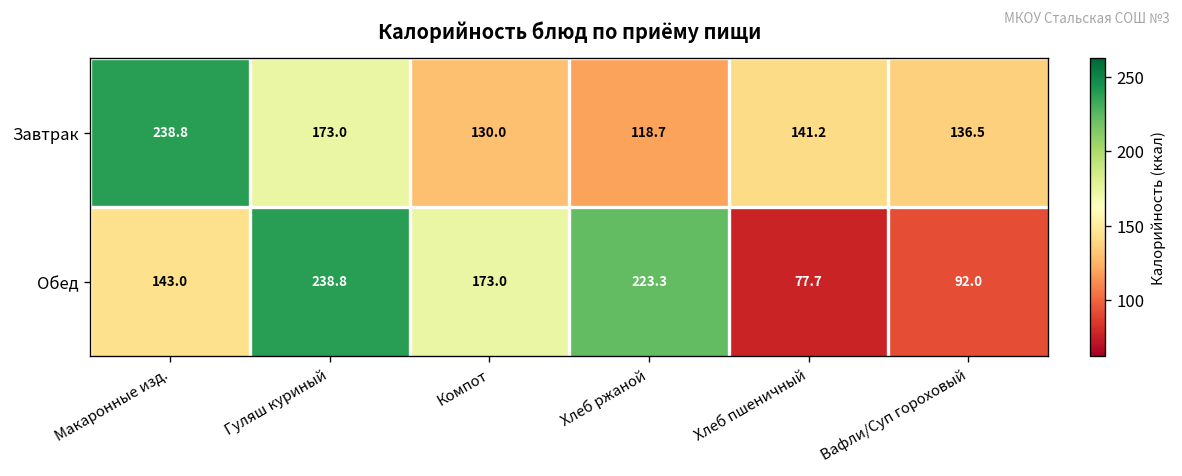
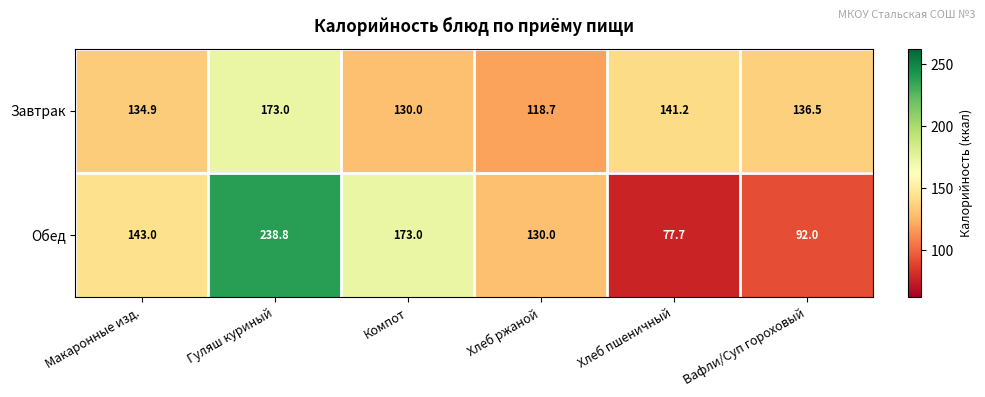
  {
    "Завтрак": {
-     "Макаронные изд.": 238.8,
+     "Макаронные изд.": 134.9,
      "Гуляш куриный": 173.0,
      "Компот": 130.0,
      "Хлеб ржаной": 118.7,
      "Хлеб пшеничный": 141.2,
      "Вафли/Суп гороховый": 136.5
    },
    "Обед": {
      "Макаронные изд.": 143.0,
      "Гуляш куриный": 238.8,
      "Компот": 173.0,
-     "Хлеб ржаной": 223.3,
+     "Хлеб ржаной": 130.0,
      "Хлеб пшеничный": 77.7,
      "Вафли/Суп гороховый": 92.0
    }
  }
